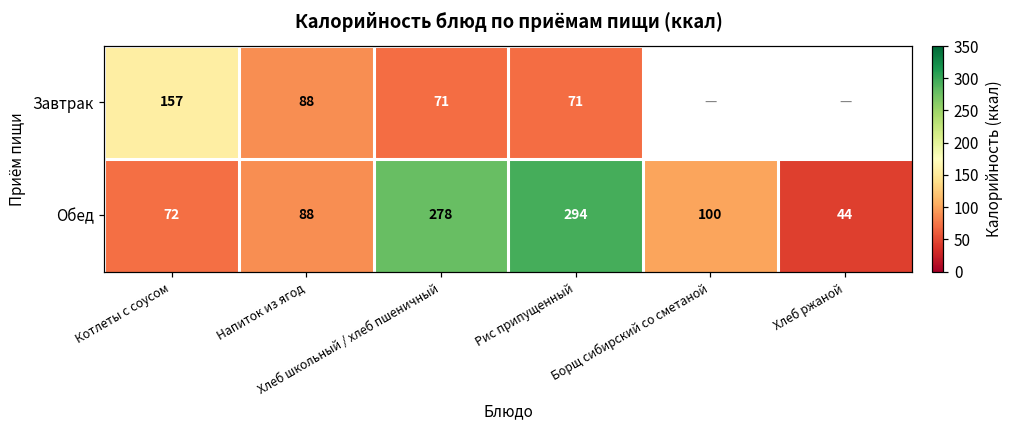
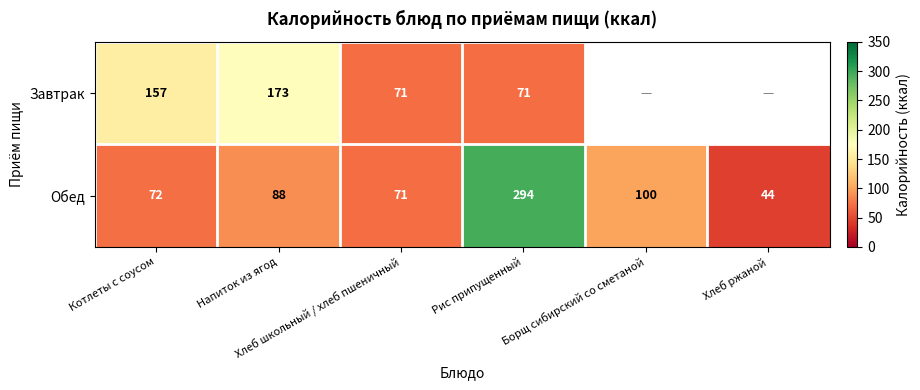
  {
    "Завтрак": {
      "Котлеты с соусом": 157,
-     "Напиток из ягод": 88,
+     "Напиток из ягод": 173,
      "Хлеб школьный / хлеб пшеничный": 71,
      "Рис припущенный": 71
    },
    "Обед": {
      "Котлеты с соусом": 72,
      "Напиток из ягод": 88,
-     "Хлеб школьный / хлеб пшеничный": 278,
+     "Хлеб школьный / хлеб пшеничный": 71,
      "Рис припущенный": 294,
      "Борщ сибирский со сметаной": 100,
      "Хлеб ржаной": 44
    }
  }
